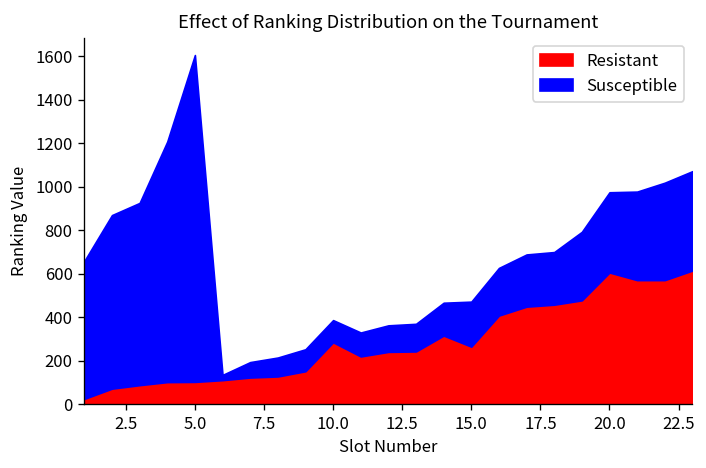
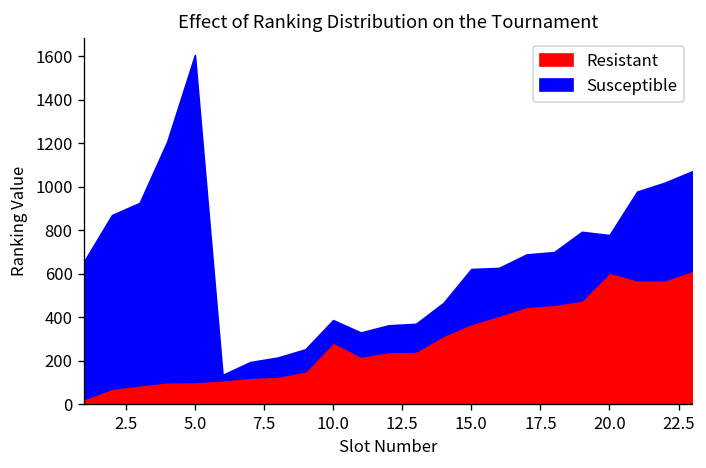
  {
    "Resistant": {
-     "15.0": 260
+     "15.0": 370
    },
    "Susceptible": {
      "5.0": 1500,
      "10.0": 100,
-     "15.0": 210,
-     "20.0": 370
+     "15.0": 250,
+     "20.0": 170
    }
  }
